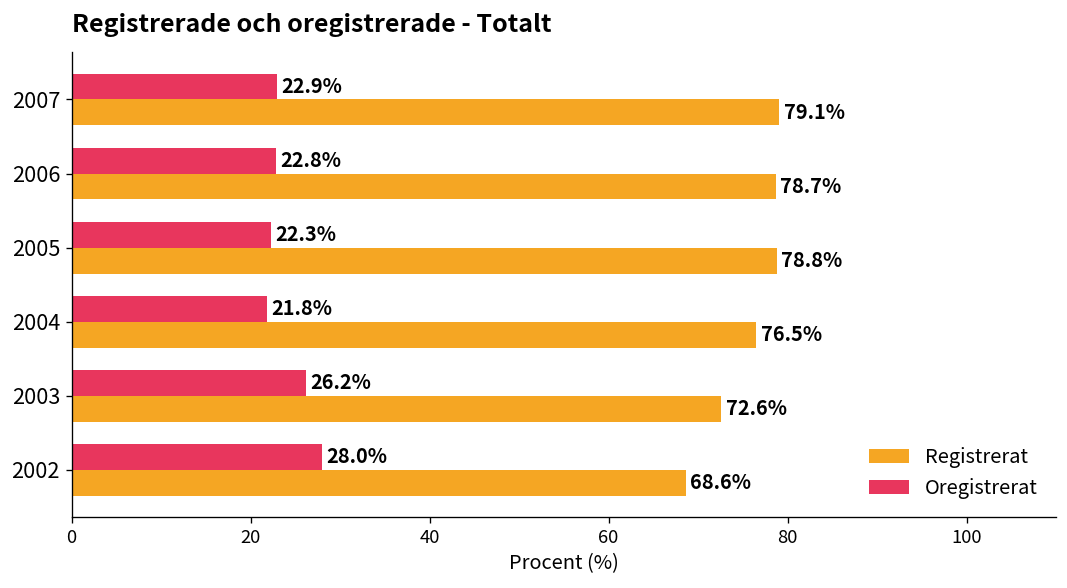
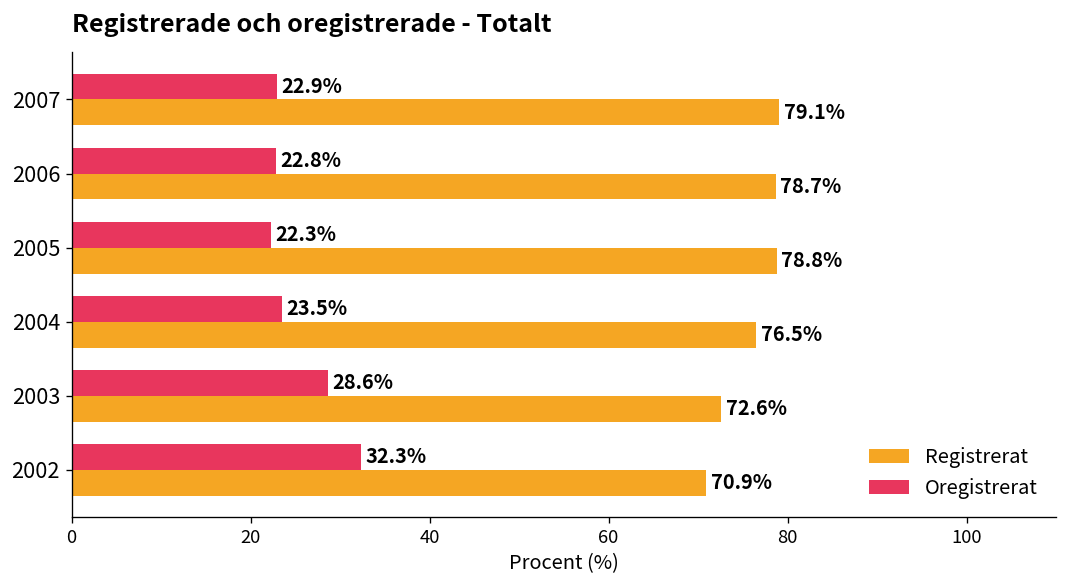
  {
    "Registrerat": {
      "2007": "79.1%",
      "2006": "78.7%",
      "2005": "78.8%",
      "2004": "76.5%",
      "2003": "72.6%",
-     "2002": "68.6%"
+     "2002": "70.9%"
    },
    "Oregistrerat": {
      "2007": "22.9%",
      "2006": "22.8%",
      "2005": "22.3%",
-     "2004": "21.8%",
-     "2003": "26.2%",
-     "2002": "28.0%"
+     "2004": "23.5%",
+     "2003": "28.6%",
+     "2002": "32.3%"
    }
  }
